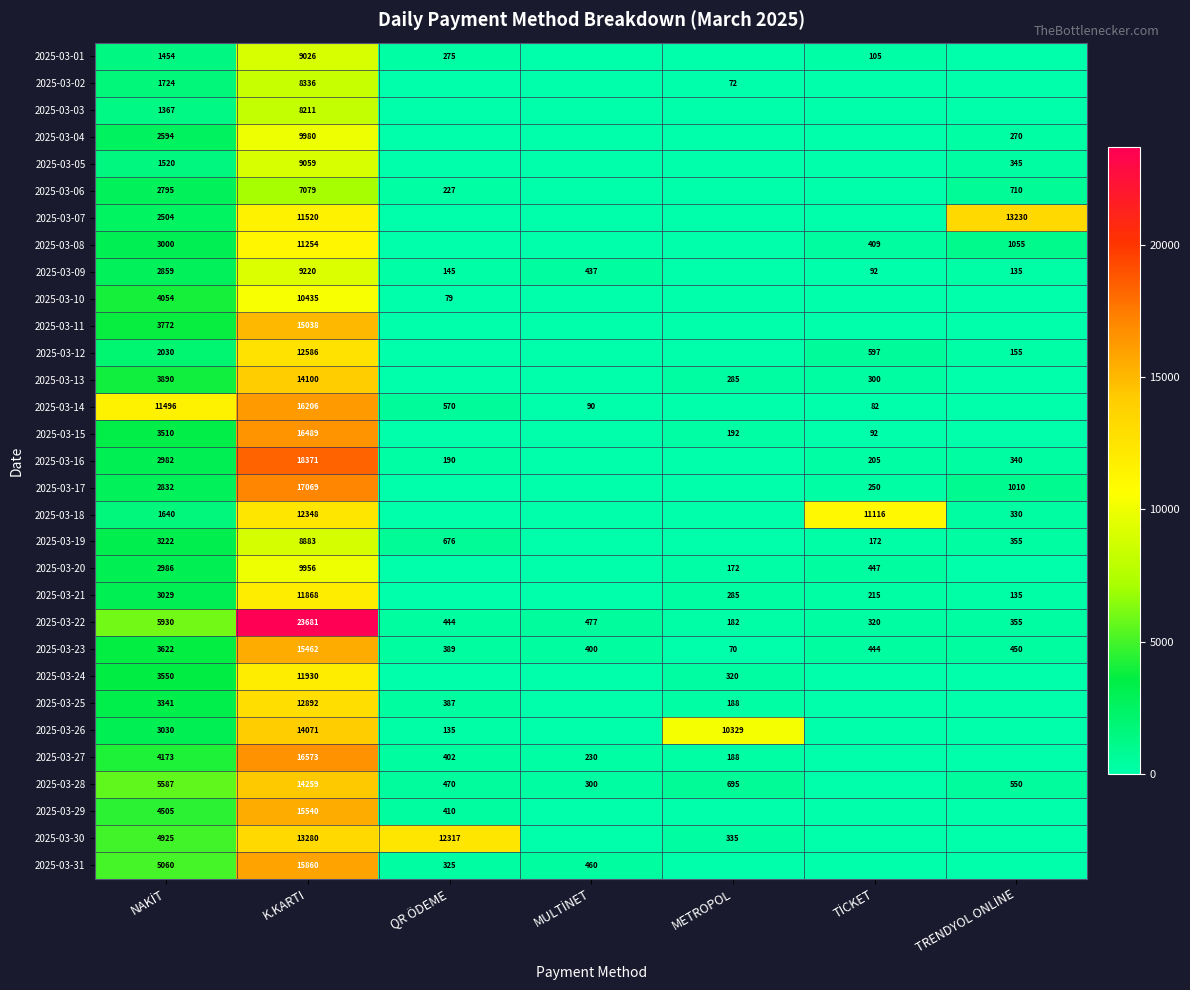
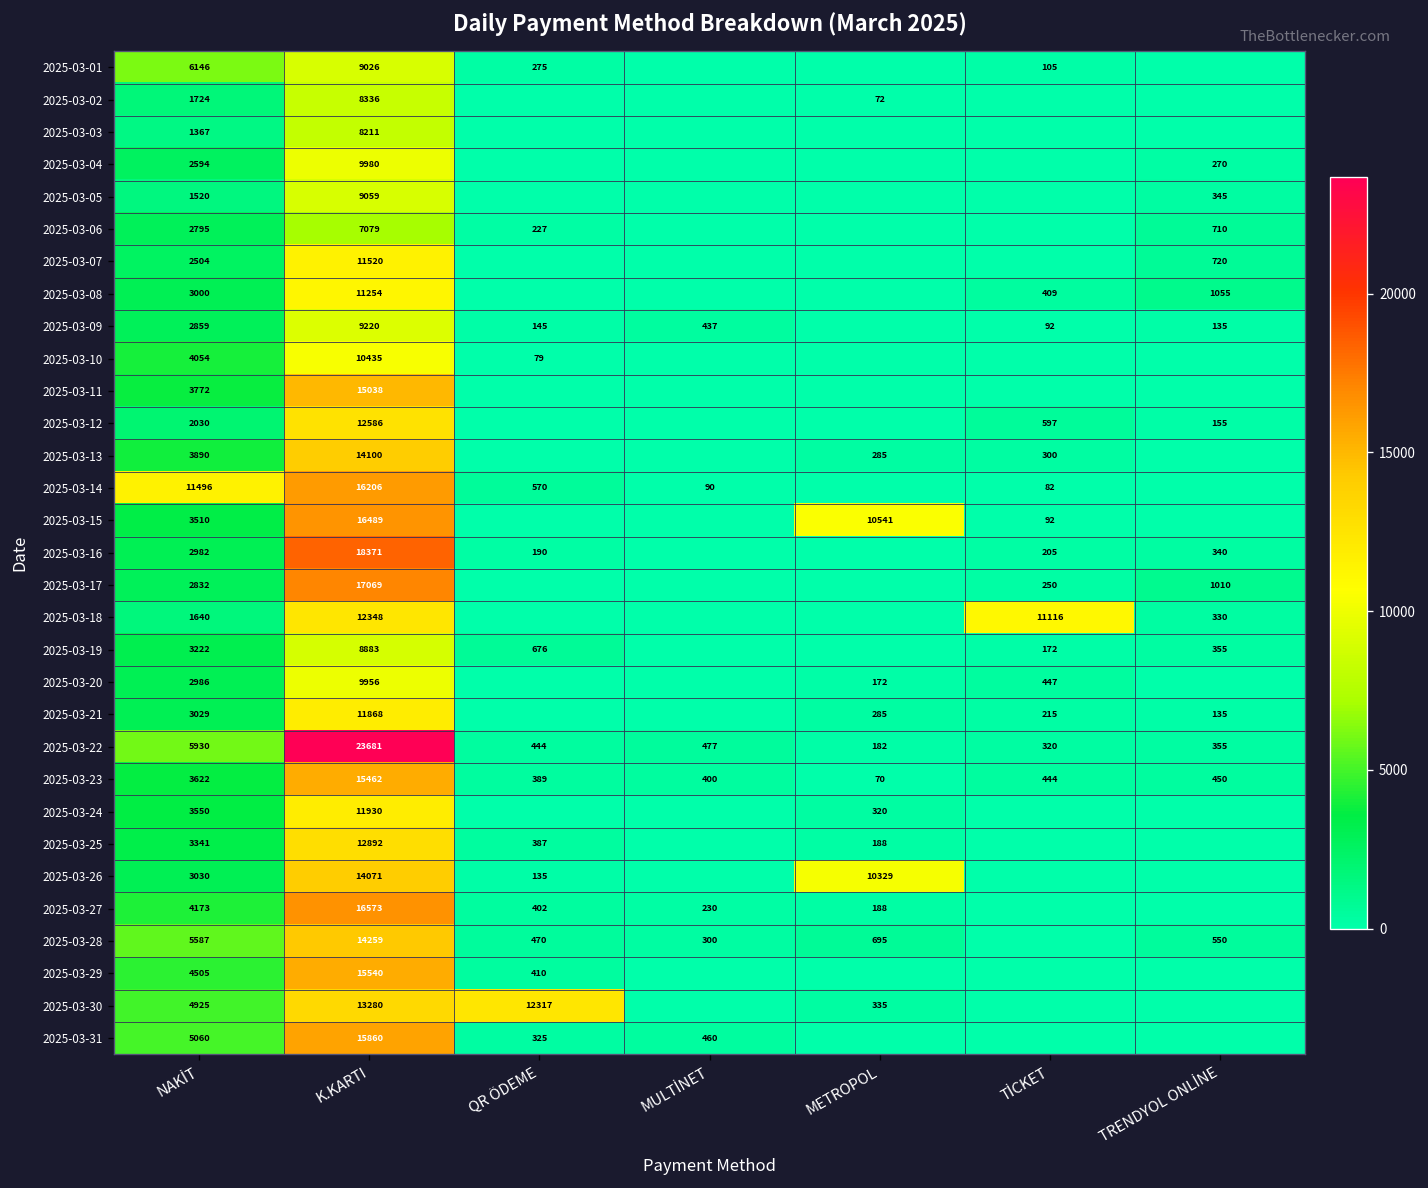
  {
    "2025-03-01": {
-     "NAKİT": 1454,
+     "NAKİT": 6146,
      "K.KARTI": 9026,
      "QR ÖDEME": 275,
      "TİCKET": 105
    },
    "2025-03-02": {
      "NAKİT": 1724,
      "K.KARTI": 8336,
      "METROPOL": 72
    },
    "2025-03-03": {
      "NAKİT": 1367,
      "K.KARTI": 8211
    },
    "2025-03-04": {
      "NAKİT": 2594,
      "K.KARTI": 9980,
      "TRENDYOL ONLİNE": 270
    },
    "2025-03-05": {
      "NAKİT": 1520,
      "K.KARTI": 9059,
      "TRENDYOL ONLİNE": 345
    },
    "2025-03-06": {
      "NAKİT": 2795,
      "K.KARTI": 7079,
      "QR ÖDEME": 227,
      "TRENDYOL ONLİNE": 710
    },
    "2025-03-07": {
      "NAKİT": 2504,
      "K.KARTI": 11520,
-     "TRENDYOL ONLİNE": 13230
+     "TRENDYOL ONLİNE": 720
    },
    "2025-03-08": {
      "NAKİT": 3000,
      "K.KARTI": 11254,
      "TİCKET": 409,
      "TRENDYOL ONLİNE": 1055
    },
    "2025-03-09": {
      "NAKİT": 2859,
      "K.KARTI": 9220,
      "QR ÖDEME": 145,
      "MULTİNET": 437,
      "TİCKET": 92,
      "TRENDYOL ONLİNE": 135
    },
    "2025-03-10": {
      "NAKİT": 4054,
      "K.KARTI": 10435,
      "QR ÖDEME": 79
    },
    "2025-03-11": {
      "NAKİT": 3772,
      "K.KARTI": 15038
    },
    "2025-03-12": {
      "NAKİT": 2030,
      "K.KARTI": 12586,
      "TİCKET": 597,
      "TRENDYOL ONLİNE": 155
    },
    "2025-03-13": {
      "NAKİT": 3890,
      "K.KARTI": 14100,
      "METROPOL": 285,
      "TİCKET": 300
    },
    "2025-03-14": {
      "NAKİT": 11496,
      "K.KARTI": 16206,
      "QR ÖDEME": 570,
      "MULTİNET": 90,
      "TİCKET": 82
    },
    "2025-03-15": {
      "NAKİT": 3510,
      "K.KARTI": 16489,
-     "METROPOL": 192,
+     "METROPOL": 10541,
      "TİCKET": 92
    },
    "2025-03-16": {
      "NAKİT": 2982,
      "K.KARTI": 18371,
      "QR ÖDEME": 190,
      "TİCKET": 205,
      "TRENDYOL ONLİNE": 340
    },
    "2025-03-17": {
      "NAKİT": 2832,
      "K.KARTI": 17069,
      "TİCKET": 250,
      "TRENDYOL ONLİNE": 1010
    },
    "2025-03-18": {
      "NAKİT": 1640,
      "K.KARTI": 12348,
      "TİCKET": 11116,
      "TRENDYOL ONLİNE": 330
    },
    "2025-03-19": {
      "NAKİT": 3222,
      "K.KARTI": 8883,
      "QR ÖDEME": 676,
      "TİCKET": 172,
      "TRENDYOL ONLİNE": 355
    },
    "2025-03-20": {
      "NAKİT": 2986,
      "K.KARTI": 9956,
      "METROPOL": 172,
      "TİCKET": 447
    },
    "2025-03-21": {
      "NAKİT": 3029,
      "K.KARTI": 11868,
      "METROPOL": 285,
      "TİCKET": 215,
      "TRENDYOL ONLİNE": 135
    },
    "2025-03-22": {
      "NAKİT": 5930,
      "K.KARTI": 23681,
      "QR ÖDEME": 444,
      "MULTİNET": 477,
      "METROPOL": 182,
      "TİCKET": 320,
      "TRENDYOL ONLİNE": 355
    },
    "2025-03-23": {
      "NAKİT": 3622,
      "K.KARTI": 15462,
      "QR ÖDEME": 389,
      "MULTİNET": 400,
      "METROPOL": 70,
      "TİCKET": 444,
      "TRENDYOL ONLİNE": 450
    },
    "2025-03-24": {
      "NAKİT": 3550,
      "K.KARTI": 11930,
      "METROPOL": 320
    },
    "2025-03-25": {
      "NAKİT": 3341,
      "K.KARTI": 12892,
      "QR ÖDEME": 387,
      "METROPOL": 188
    },
    "2025-03-26": {
      "NAKİT": 3030,
      "K.KARTI": 14071,
      "QR ÖDEME": 135,
      "METROPOL": 10329
    },
    "2025-03-27": {
      "NAKİT": 4173,
      "K.KARTI": 16573,
      "QR ÖDEME": 402,
      "MULTİNET": 230,
      "METROPOL": 188
    },
    "2025-03-28": {
      "NAKİT": 5587,
      "K.KARTI": 14259,
      "QR ÖDEME": 470,
      "MULTİNET": 300,
      "METROPOL": 695,
      "TRENDYOL ONLİNE": 550
    },
    "2025-03-29": {
      "NAKİT": 4505,
      "K.KARTI": 15540,
      "QR ÖDEME": 410
    },
    "2025-03-30": {
      "NAKİT": 4925,
      "K.KARTI": 13280,
      "QR ÖDEME": 12317,
      "METROPOL": 335
    },
    "2025-03-31": {
      "NAKİT": 5060,
      "K.KARTI": 15860,
      "QR ÖDEME": 325,
      "MULTİNET": 460
    }
  }
